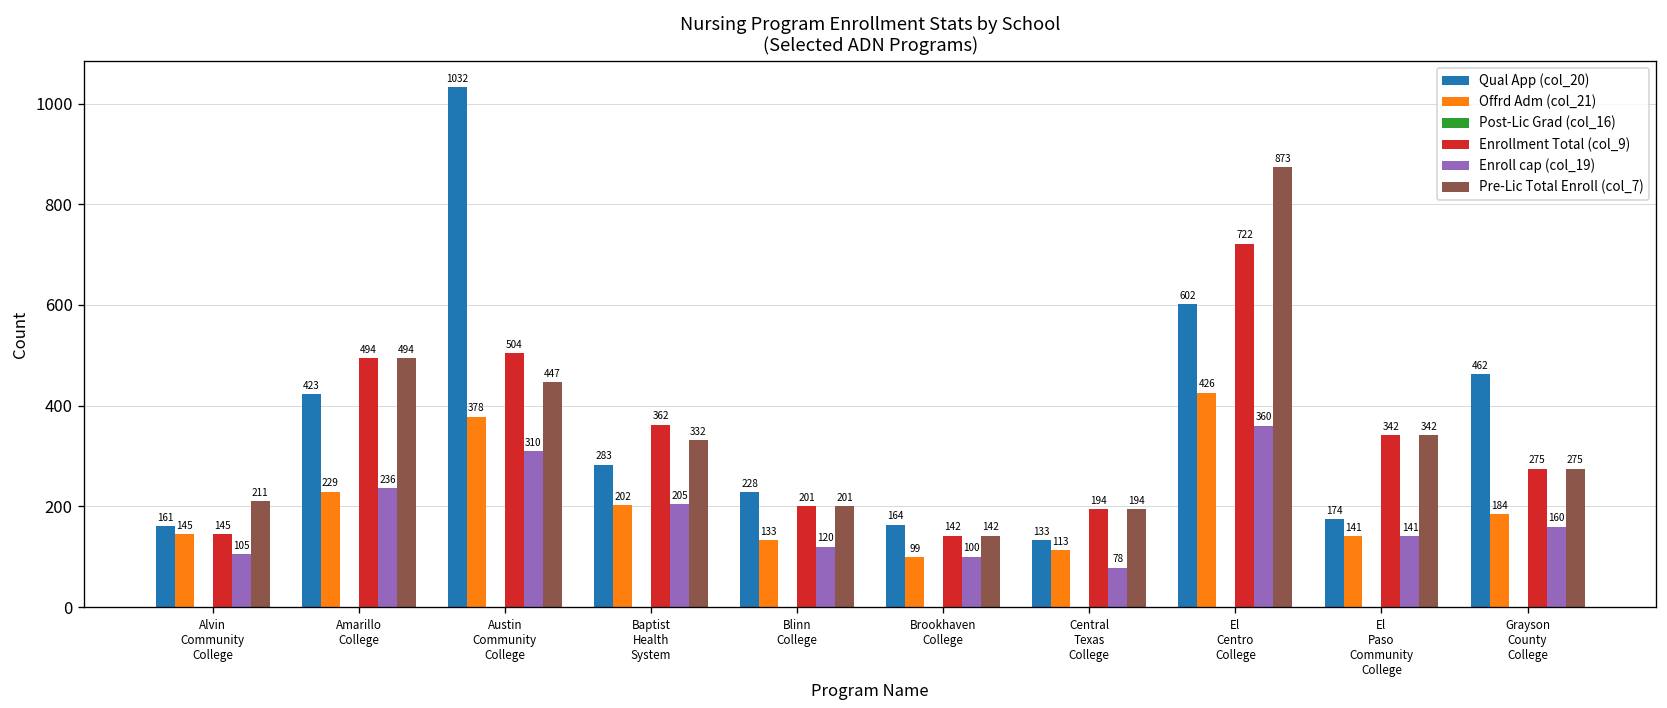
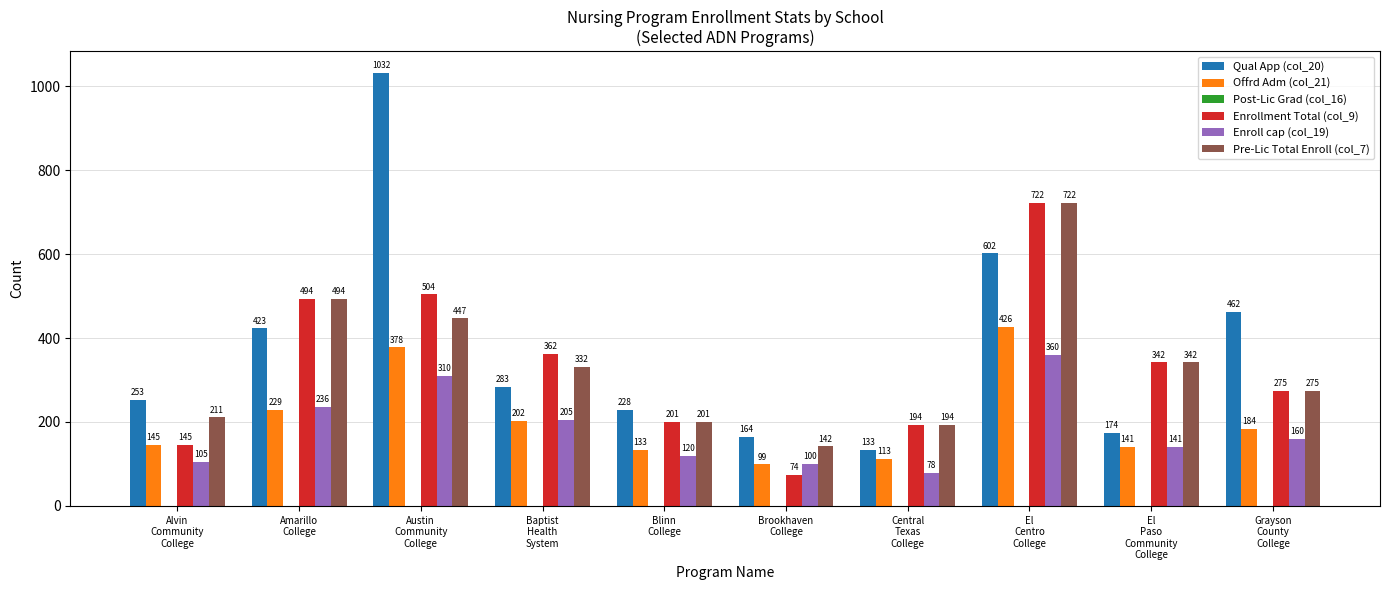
  {
    "Qual App (col_20)": {
-     "Alvin Community College": 161,
+     "Alvin Community College": 253,
      "Amarillo College": 423,
      "Austin Community College": 1032,
      "Baptist Health System": 283,
      "Blinn College": 228,
      "Brookhaven College": 164,
      "Central Texas College": 133,
      "El Centro College": 602,
      "El Paso Community College": 174,
      "Grayson County College": 462
    },
    "Offrd Adm (col_21)": {
      "Alvin Community College": 145,
      "Amarillo College": 229,
      "Austin Community College": 378,
      "Baptist Health System": 202,
      "Blinn College": 133,
      "Brookhaven College": 99,
      "Central Texas College": 113,
      "El Centro College": 426,
      "El Paso Community College": 141,
      "Grayson County College": 184
    },
    "Post-Lic Grad (col_16)": {
      "Alvin Community College": 0,
      "Amarillo College": 0,
      "Austin Community College": 0,
      "Baptist Health System": 0,
      "Blinn College": 0,
      "Brookhaven College": 0,
      "Central Texas College": 0,
      "El Centro College": 0,
      "El Paso Community College": 0,
      "Grayson County College": 0
    },
    "Enrollment Total (col_9)": {
      "Alvin Community College": 145,
      "Amarillo College": 494,
      "Austin Community College": 504,
      "Baptist Health System": 362,
      "Blinn College": 201,
-     "Brookhaven College": 142,
+     "Brookhaven College": 74,
      "Central Texas College": 194,
      "El Centro College": 722,
      "El Paso Community College": 342,
      "Grayson County College": 275
    },
    "Enroll cap (col_19)": {
      "Alvin Community College": 105,
      "Amarillo College": 236,
      "Austin Community College": 310,
      "Baptist Health System": 205,
      "Blinn College": 120,
      "Brookhaven College": 100,
      "Central Texas College": 78,
      "El Centro College": 360,
      "El Paso Community College": 141,
      "Grayson County College": 160
    },
    "Pre-Lic Total Enroll (col_7)": {
      "Alvin Community College": 211,
      "Amarillo College": 494,
      "Austin Community College": 447,
      "Baptist Health System": 332,
      "Blinn College": 201,
      "Brookhaven College": 142,
      "Central Texas College": 194,
-     "El Centro College": 873,
+     "El Centro College": 722,
      "El Paso Community College": 342,
      "Grayson County College": 275
    }
  }
